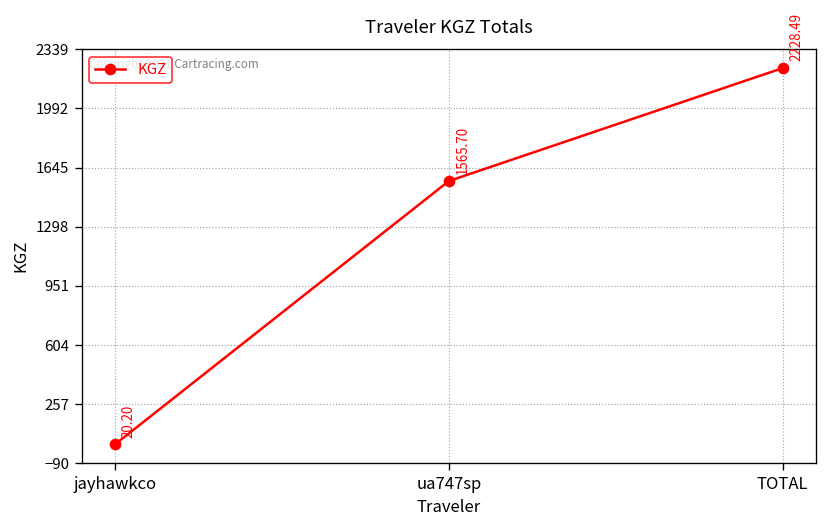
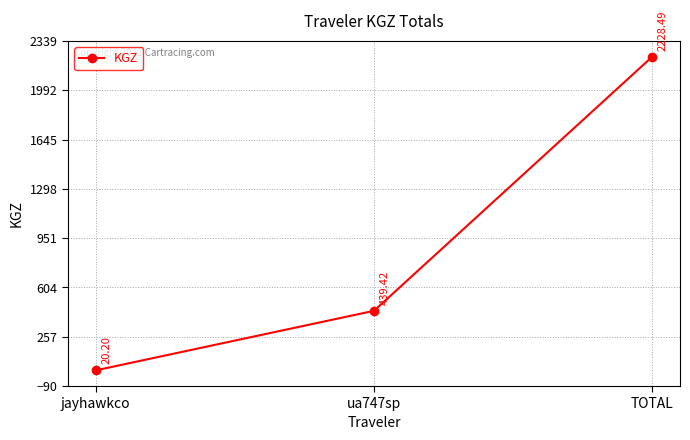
  {
    "jayhawkco": 20.20,
-   "ua747sp": 1565.70,
+   "ua747sp": 439.42,
    "TOTAL": 2228.49
  }
